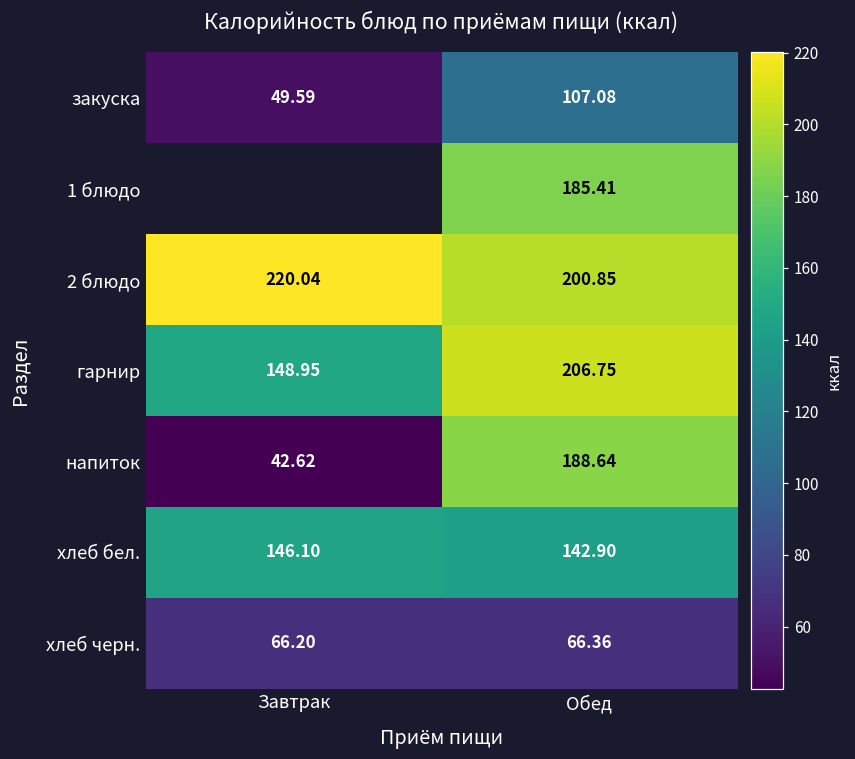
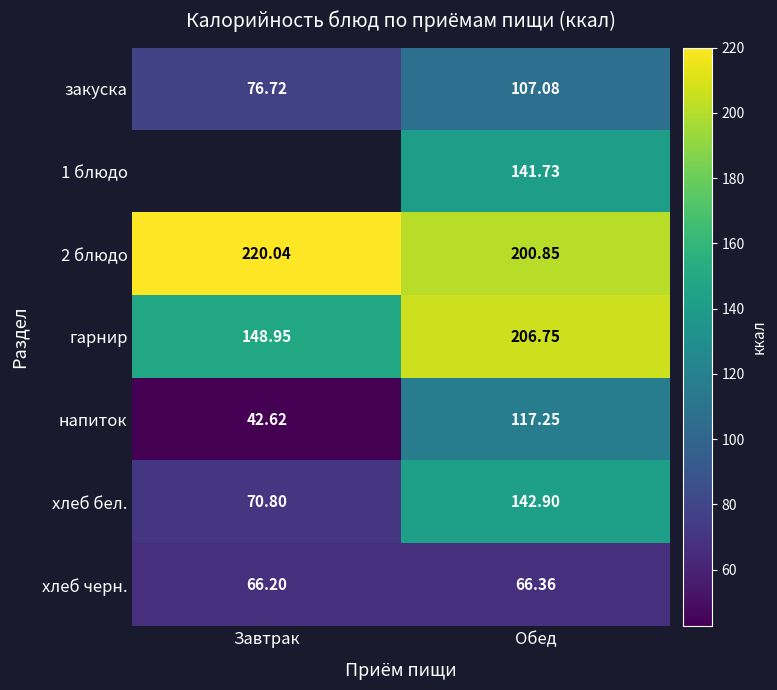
  {
    "закуска": {
-     "Завтрак": 49.59,
+     "Завтрак": 76.72,
      "Обед": 107.08
    },
    "1 блюдо": {
-     "Обед": 185.41
+     "Обед": 141.73
    },
    "2 блюдо": {
      "Завтрак": 220.04,
      "Обед": 200.85
    },
    "гарнир": {
      "Завтрак": 148.95,
      "Обед": 206.75
    },
    "напиток": {
      "Завтрак": 42.62,
-     "Обед": 188.64
+     "Обед": 117.25
    },
    "хлеб бел.": {
-     "Завтрак": 146.10,
+     "Завтрак": 70.80,
      "Обед": 142.90
    },
    "хлеб черн.": {
      "Завтрак": 66.20,
      "Обед": 66.36
    }
  }
